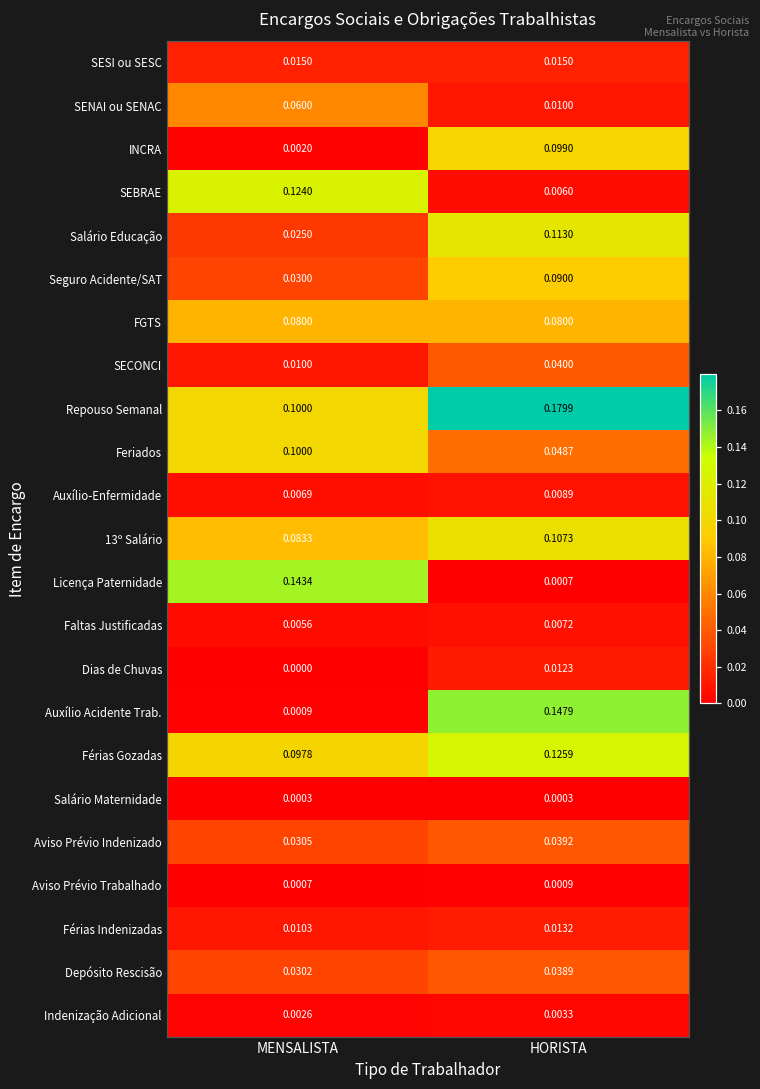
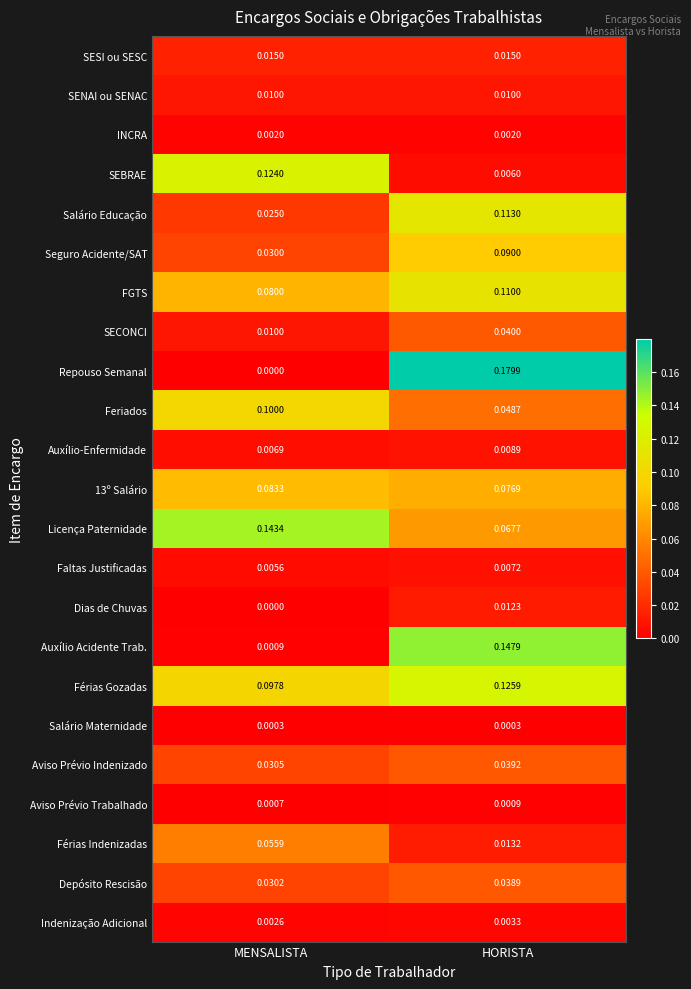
  {
    "SESI ou SESC": {
      "MENSALISTA": 0.0150,
      "HORISTA": 0.0150
    },
    "SENAI ou SENAC": {
-     "MENSALISTA": 0.0600,
+     "MENSALISTA": 0.0100,
      "HORISTA": 0.0100
    },
    "INCRA": {
      "MENSALISTA": 0.0020,
-     "HORISTA": 0.0990
+     "HORISTA": 0.0020
    },
    "SEBRAE": {
      "MENSALISTA": 0.1240,
      "HORISTA": 0.0060
    },
    "Salário Educação": {
      "MENSALISTA": 0.0250,
      "HORISTA": 0.1130
    },
    "Seguro Acidente/SAT": {
      "MENSALISTA": 0.0300,
      "HORISTA": 0.0900
    },
    "FGTS": {
      "MENSALISTA": 0.0800,
-     "HORISTA": 0.0800
+     "HORISTA": 0.1100
    },
    "SECONCI": {
      "MENSALISTA": 0.0100,
      "HORISTA": 0.0400
    },
    "Repouso Semanal": {
-     "MENSALISTA": 0.1000,
+     "MENSALISTA": 0.0000,
      "HORISTA": 0.1799
    },
    "Feriados": {
      "MENSALISTA": 0.1000,
      "HORISTA": 0.0487
    },
    "Auxílio-Enfermidade": {
      "MENSALISTA": 0.0069,
      "HORISTA": 0.0089
    },
    "13º Salário": {
      "MENSALISTA": 0.0833,
-     "HORISTA": 0.1073
+     "HORISTA": 0.0769
    },
    "Licença Paternidade": {
      "MENSALISTA": 0.1434,
-     "HORISTA": 0.0007
+     "HORISTA": 0.0677
    },
    "Faltas Justificadas": {
      "MENSALISTA": 0.0056,
      "HORISTA": 0.0072
    },
    "Dias de Chuvas": {
      "MENSALISTA": 0.0000,
      "HORISTA": 0.0123
    },
    "Auxílio Acidente Trab.": {
      "MENSALISTA": 0.0009,
      "HORISTA": 0.1479
    },
    "Férias Gozadas": {
      "MENSALISTA": 0.0978,
      "HORISTA": 0.1259
    },
    "Salário Maternidade": {
      "MENSALISTA": 0.0003,
      "HORISTA": 0.0003
    },
    "Aviso Prévio Indenizado": {
      "MENSALISTA": 0.0305,
      "HORISTA": 0.0392
    },
    "Aviso Prévio Trabalhado": {
      "MENSALISTA": 0.0007,
      "HORISTA": 0.0009
    },
    "Férias Indenizadas": {
-     "MENSALISTA": 0.0103,
+     "MENSALISTA": 0.0559,
      "HORISTA": 0.0132
    },
    "Depósito Rescisão": {
      "MENSALISTA": 0.0302,
      "HORISTA": 0.0389
    },
    "Indenização Adicional": {
      "MENSALISTA": 0.0026,
      "HORISTA": 0.0033
    }
  }
